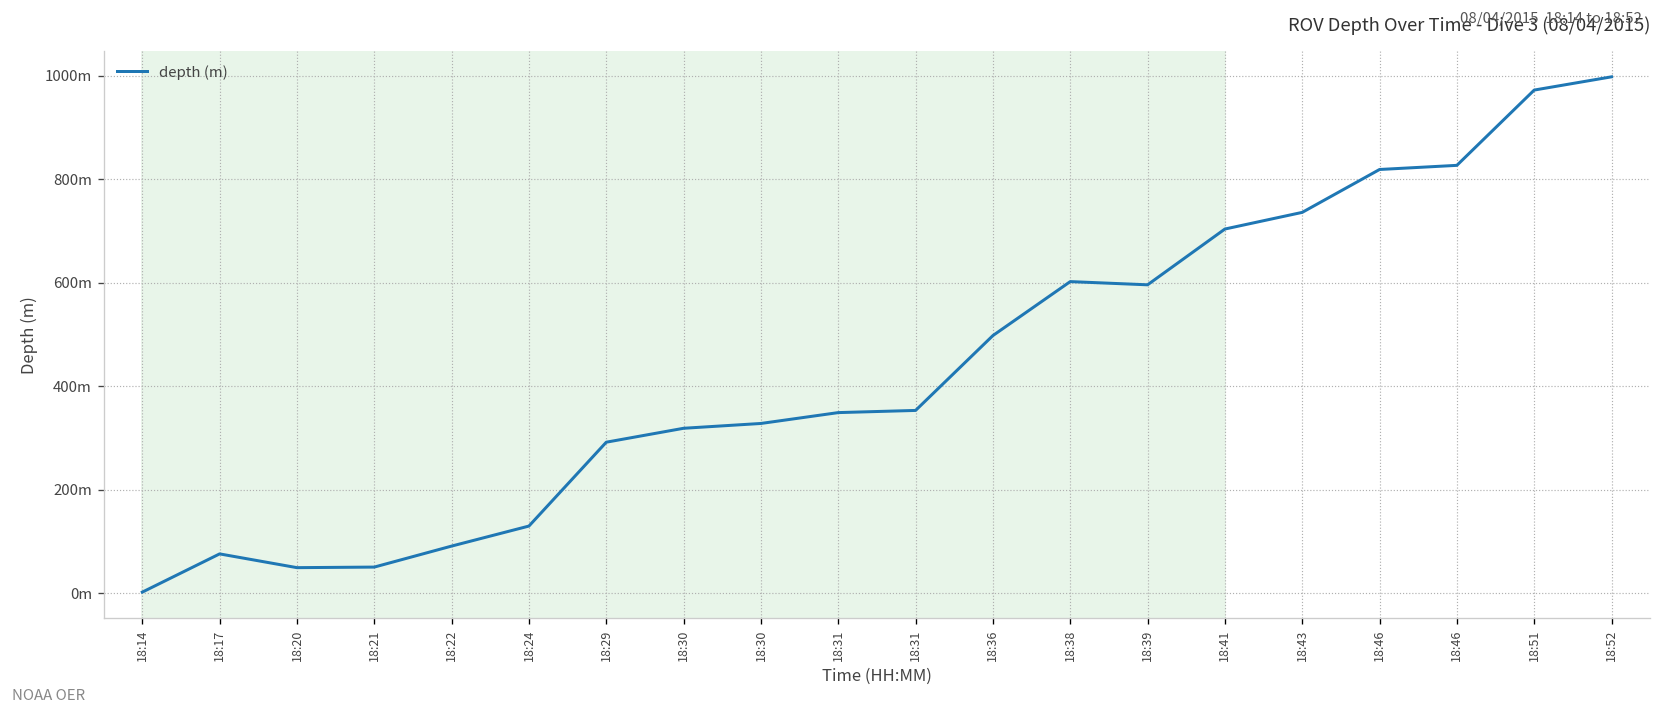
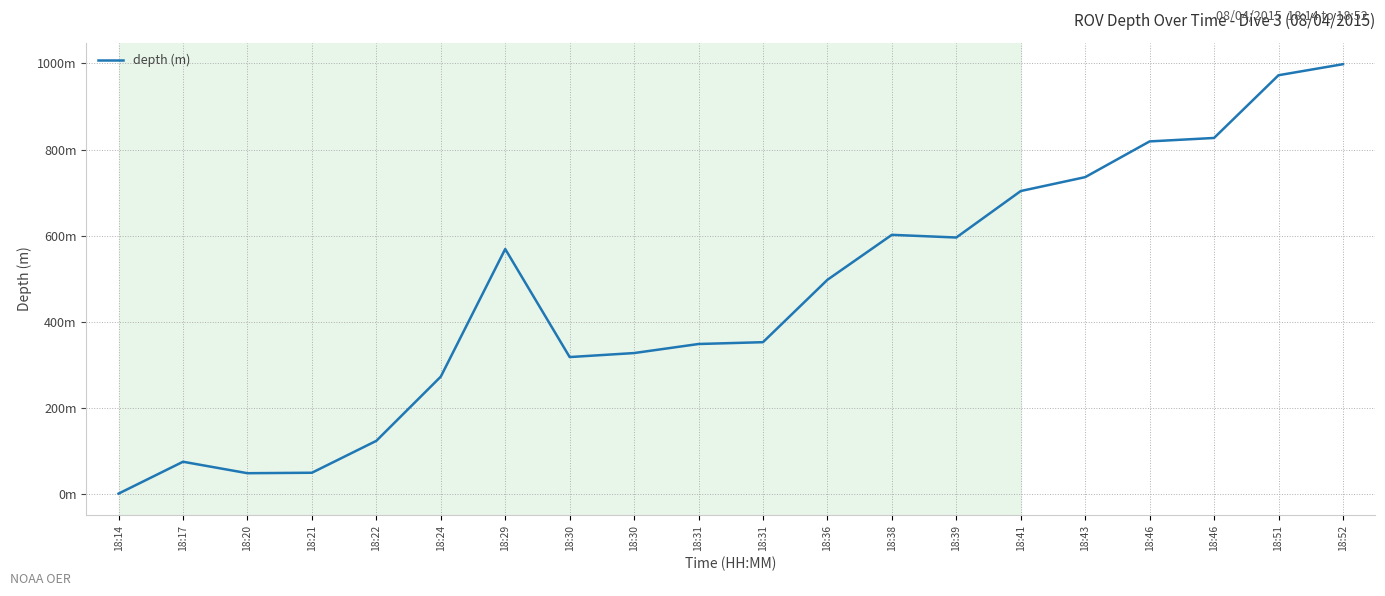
  {
    "18:14": "0m",
    "18:17": "80m",
    "18:20": "50m",
    "18:21": "50m",
-   "18:22": "90m",
-   "18:24": "130m",
-   "18:29": "290m",
+   "18:22": "120m",
+   "18:24": "270m",
+   "18:29": "570m",
    "18:36": "500m",
    "18:38": "600m",
    "18:39": "600m",
    "18:41": "700m",
    "18:43": "740m",
    "18:51": "970m",
    "18:52": "1000m"
  }
